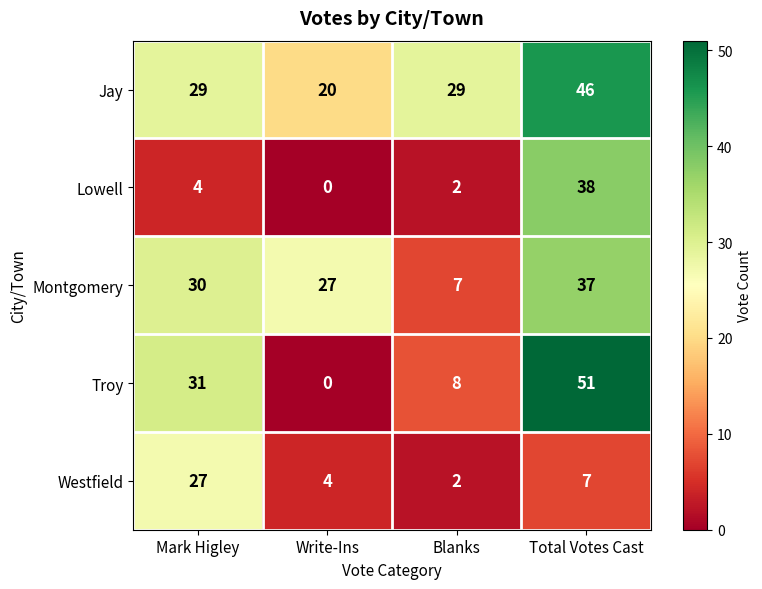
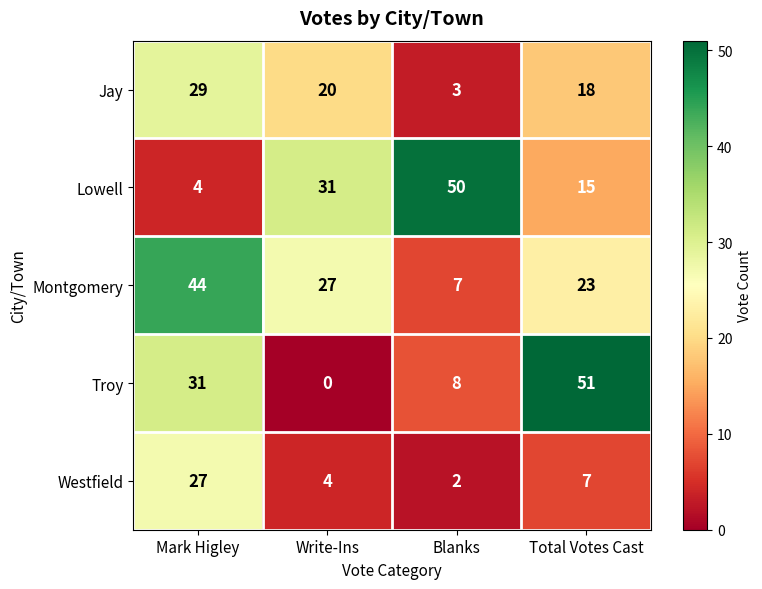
  {
    "Jay": {
      "Mark Higley": 29,
      "Write-Ins": 20,
-     "Blanks": 29,
-     "Total Votes Cast": 46
+     "Blanks": 3,
+     "Total Votes Cast": 18
    },
    "Lowell": {
      "Mark Higley": 4,
-     "Write-Ins": 0,
-     "Blanks": 2,
-     "Total Votes Cast": 38
+     "Write-Ins": 31,
+     "Blanks": 50,
+     "Total Votes Cast": 15
    },
    "Montgomery": {
-     "Mark Higley": 30,
+     "Mark Higley": 44,
      "Write-Ins": 27,
      "Blanks": 7,
-     "Total Votes Cast": 37
+     "Total Votes Cast": 23
    },
    "Troy": {
      "Mark Higley": 31,
      "Write-Ins": 0,
      "Blanks": 8,
      "Total Votes Cast": 51
    },
    "Westfield": {
      "Mark Higley": 27,
      "Write-Ins": 4,
      "Blanks": 2,
      "Total Votes Cast": 7
    }
  }
